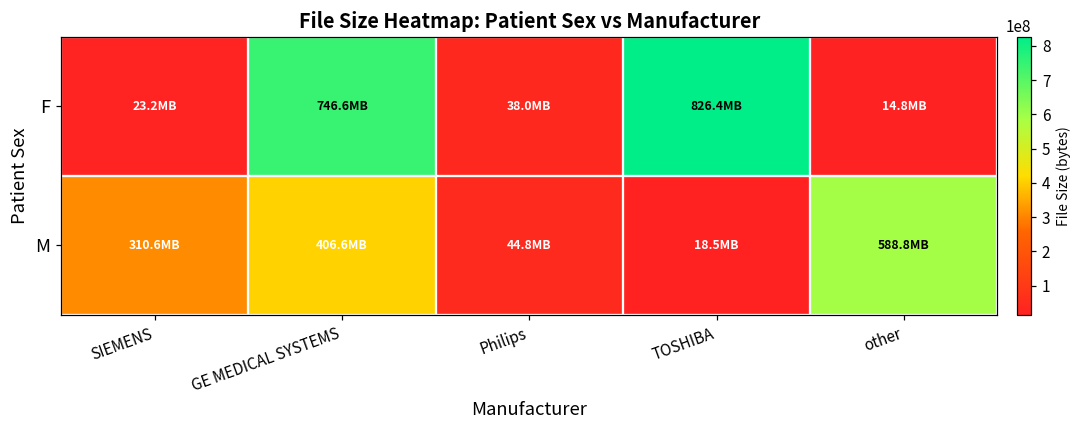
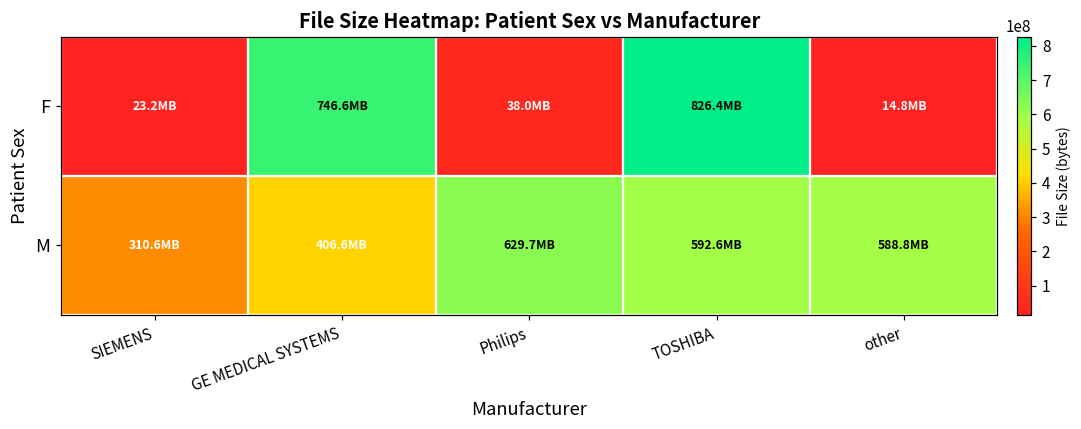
  {
    "F": {
      "SIEMENS": 23.2,
      "GE MEDICAL SYSTEMS": 746.6,
      "Philips": 38.0,
      "TOSHIBA": 826.4,
      "other": 14.8
    },
    "M": {
      "SIEMENS": 310.6,
      "GE MEDICAL SYSTEMS": 406.6,
-     "Philips": 44.8,
-     "TOSHIBA": 18.5,
+     "Philips": 629.7,
+     "TOSHIBA": 592.6,
      "other": 588.8
    }
  }
